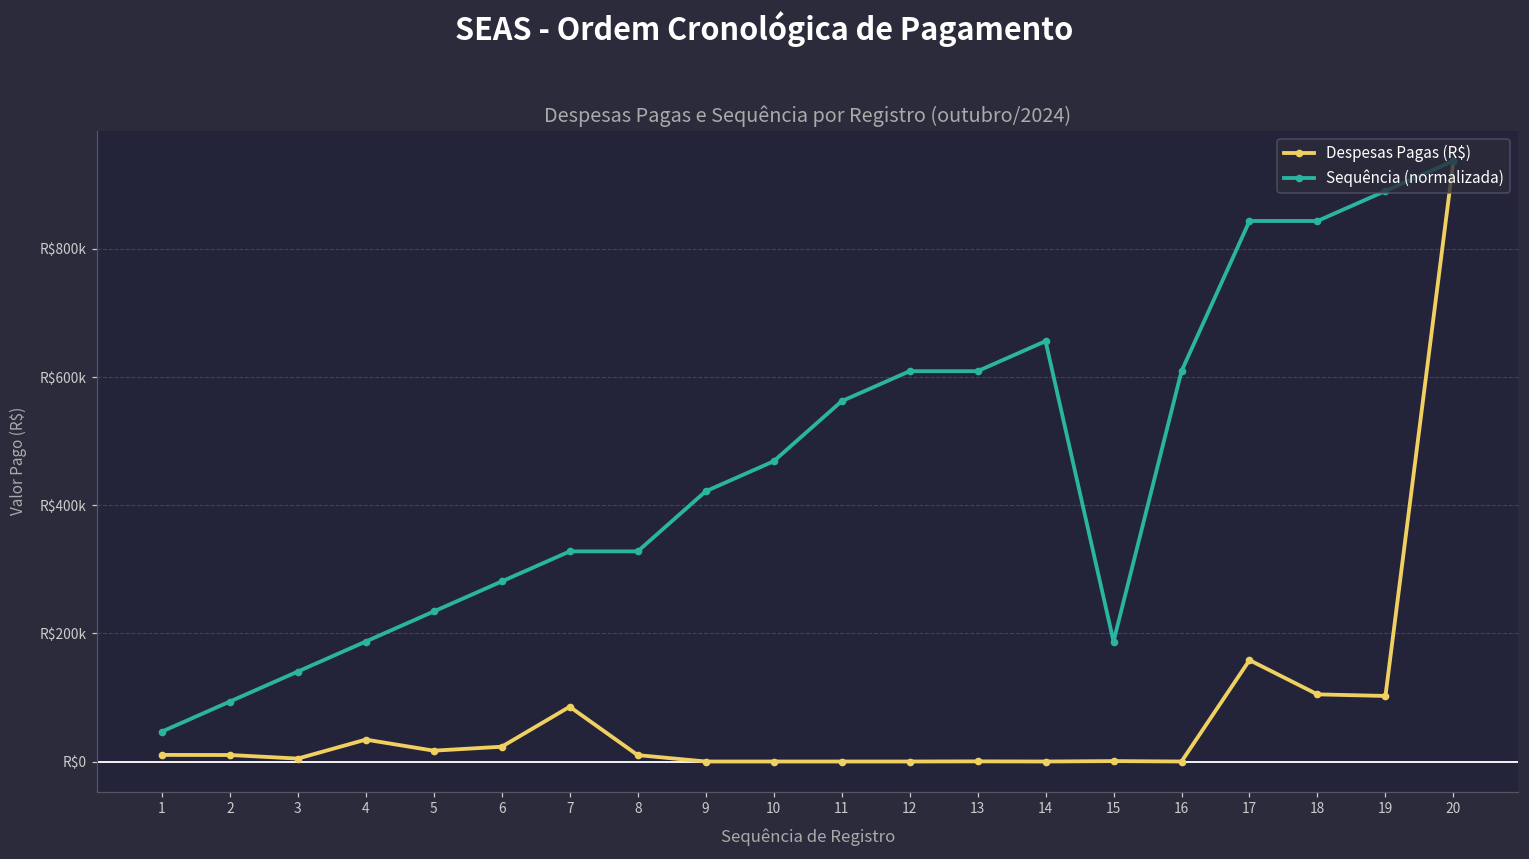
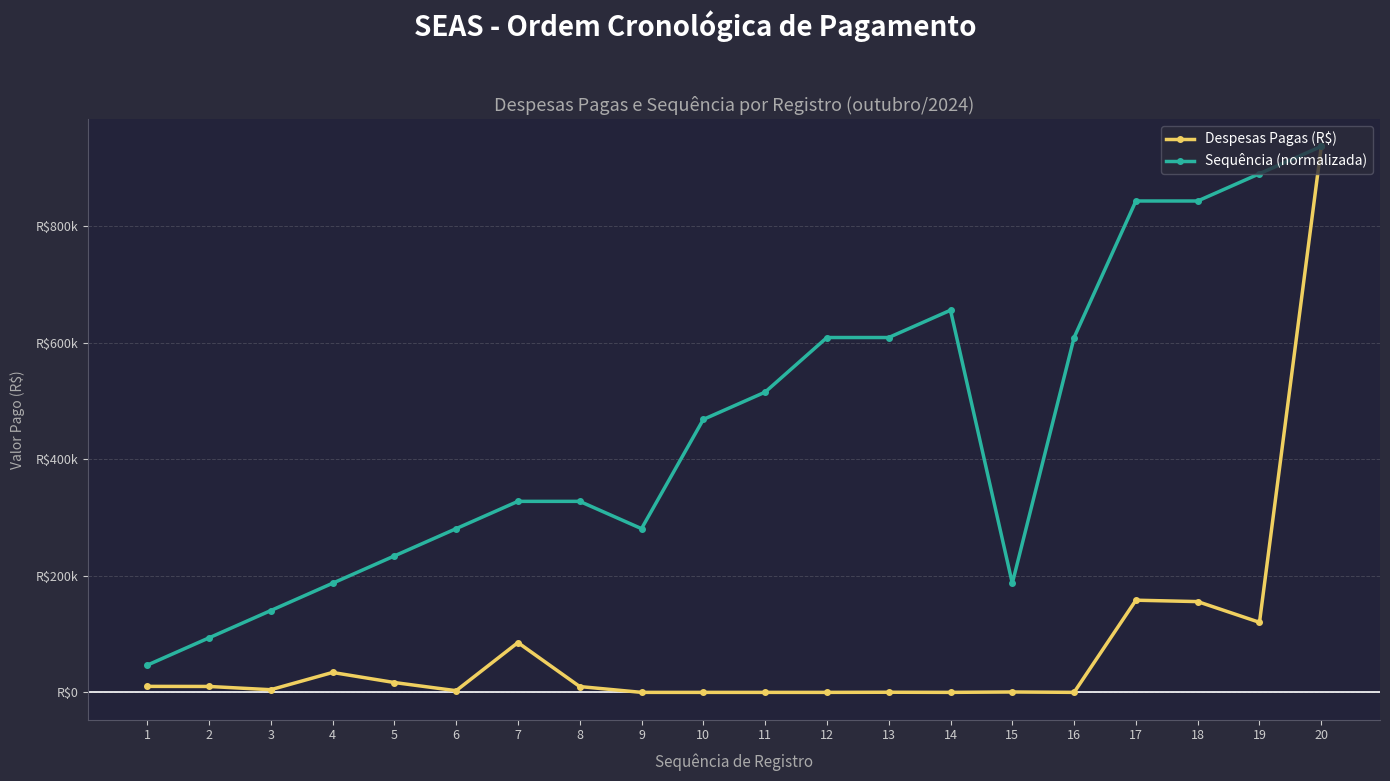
  {
    "Despesas Pagas (R$)": {
      "1": "R$10000",
      "2": "R$10000",
      "3": "R$0",
      "4": "R$30000",
      "5": "R$20000",
-     "6": "R$20000",
+     "6": "R$0",
      "7": "R$90000",
      "8": "R$10000",
      "9": "R$0",
      "10": "R$0",
      "11": "R$0",
      "12": "R$0",
      "13": "R$0",
      "14": "R$0",
      "15": "R$0",
      "16": "R$0",
      "17": "R$160000",
-     "18": "R$100000",
-     "19": "R$100000"
+     "18": "R$160000",
+     "19": "R$120000"
    },
    "Sequência (normalizada)": {
      "1": "R$50000",
      "2": "R$90000",
      "3": "R$140000",
      "4": "R$190000",
      "5": "R$230000",
      "6": "R$280000",
      "7": "R$330000",
      "8": "R$330000",
-     "9": "R$420000",
+     "9": "R$280000",
      "10": "R$470000",
-     "11": "R$560000",
+     "11": "R$520000",
      "12": "R$610000",
      "13": "R$610000",
      "14": "R$660000",
      "15": "R$190000",
      "16": "R$610000",
      "17": "R$840000",
      "18": "R$840000"
    }
  }
